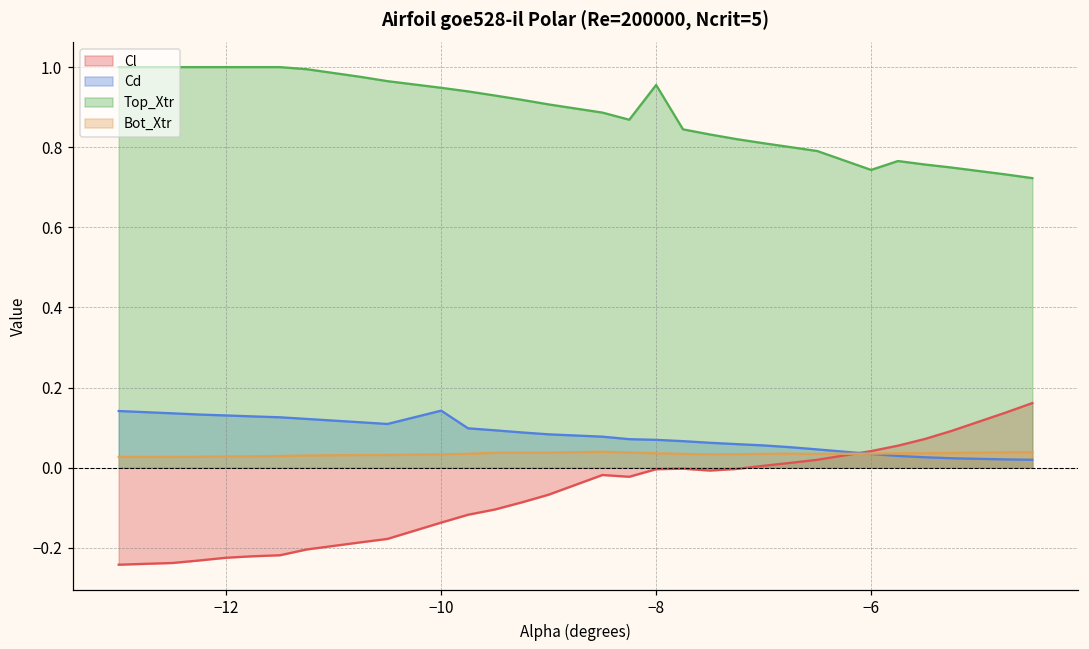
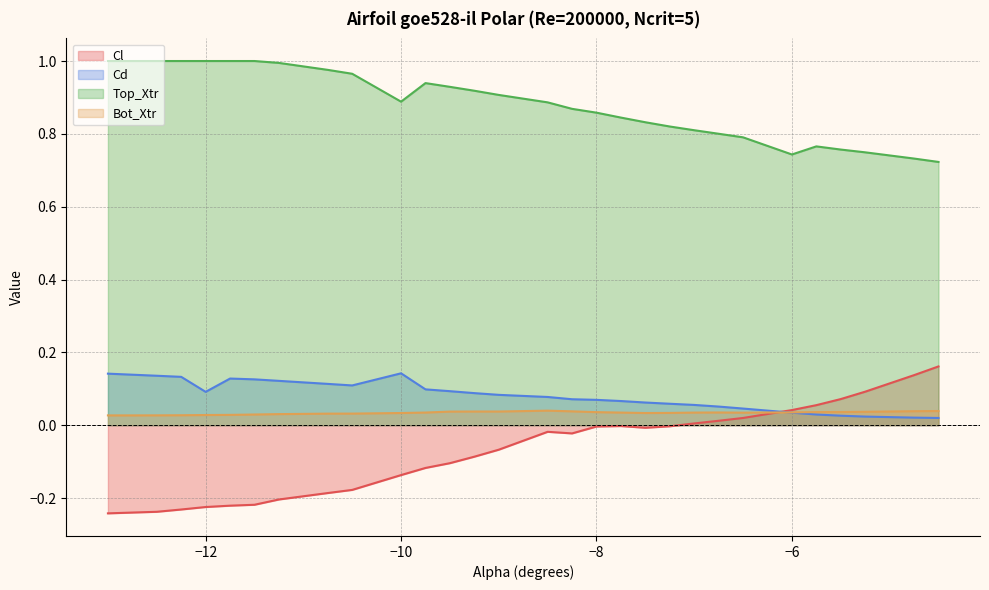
  {
    "Cd": {
-     "−12": 0.13,
+     "−12": 0.09,
      "−10": 0.14,
      "−8": 0.07
    },
    "Top_Xtr": {
      "−12": 1.00,
-     "−10": 0.95,
-     "−8": 0.96,
+     "−10": 0.89,
+     "−8": 0.86,
      "−6": 0.74
    }
  }
